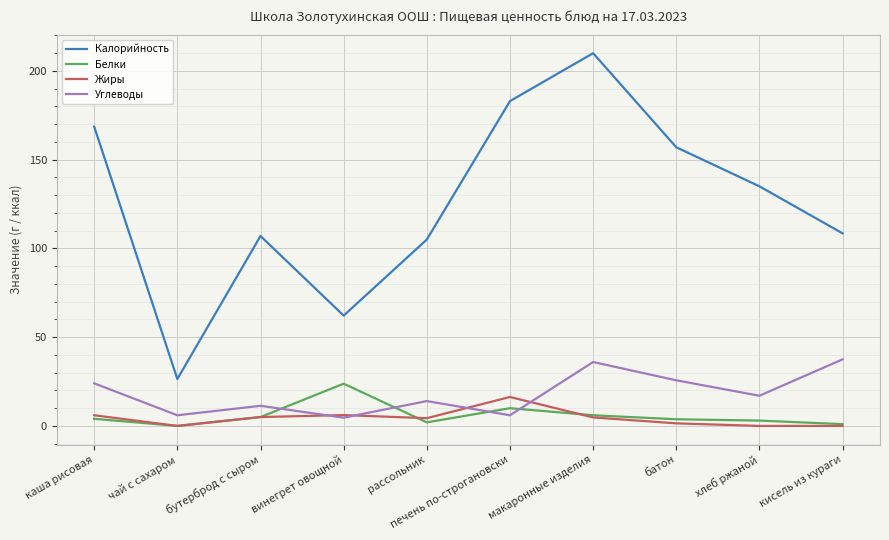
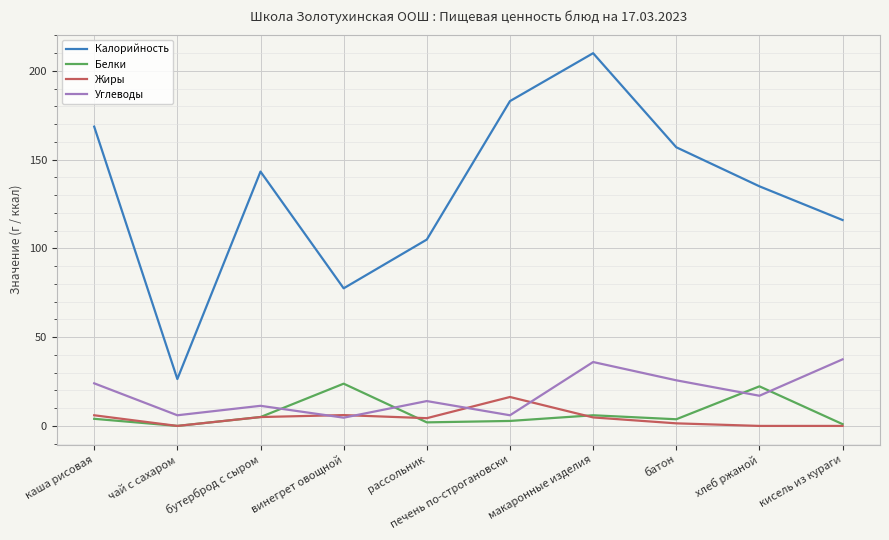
  {
    "Калорийность": {
      "каша рисовая": 169,
      "чай с сахаром": 26,
-     "бутерброд с сыром": 107,
-     "винегрет овощной": 62,
+     "бутерброд с сыром": 143,
+     "винегрет овощной": 78,
      "рассольник": 105,
      "печень по-строгановски": 183,
      "макаронные изделия": 210,
      "батон": 157,
      "хлеб ржаной": 135,
-     "кисель из кураги": 109
+     "кисель из кураги": 116
    },
    "Белки": {
      "каша рисовая": 4,
      "винегрет овощной": 24,
      "рассольник": 2,
-     "печень по-строгановски": 10,
+     "печень по-строгановски": 3,
      "батон": 4,
-     "хлеб ржаной": 3
+     "хлеб ржаной": 22
    },
    "Жиры": {
      "каша рисовая": 6,
      "винегрет овощной": 6,
      "рассольник": 4,
      "печень по-строгановски": 16,
      "батон": 1,
      "хлеб ржаной": 0
    },
    "Углеводы": {
      "каша рисовая": 24,
      "чай с сахаром": 6,
      "бутерброд с сыром": 11,
      "винегрет овощной": 5,
      "рассольник": 14,
      "печень по-строгановски": 6,
      "макаронные изделия": 36,
      "батон": 26,
      "хлеб ржаной": 17,
      "кисель из кураги": 38
    }
  }
